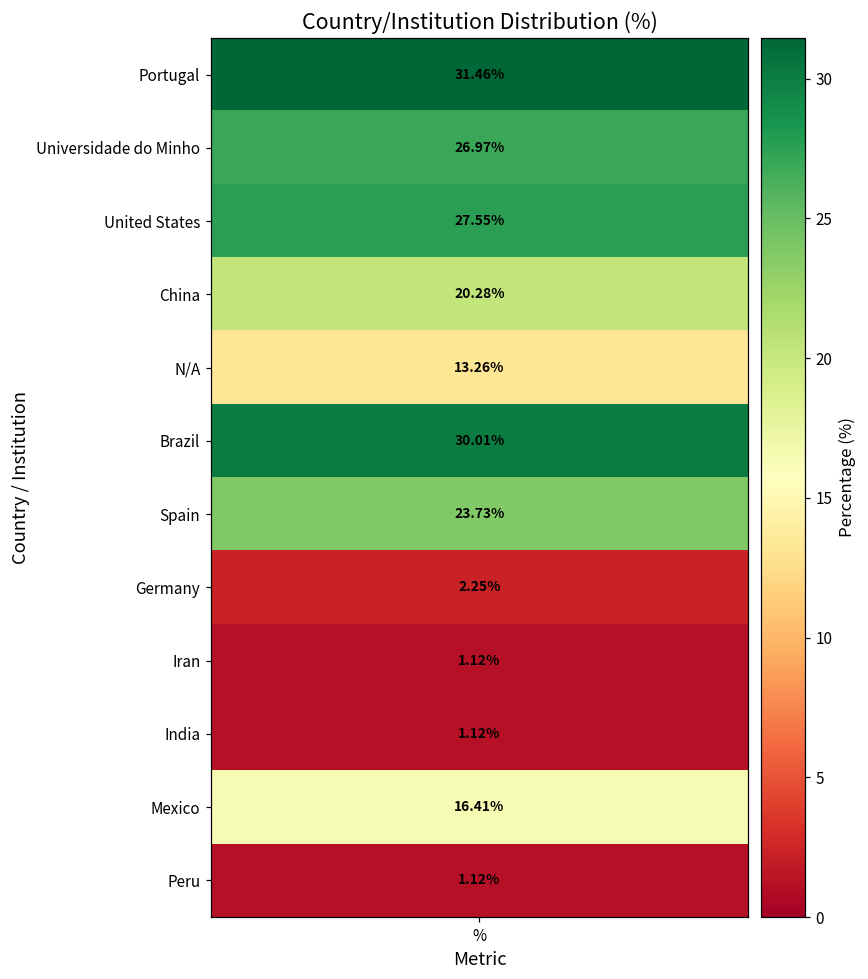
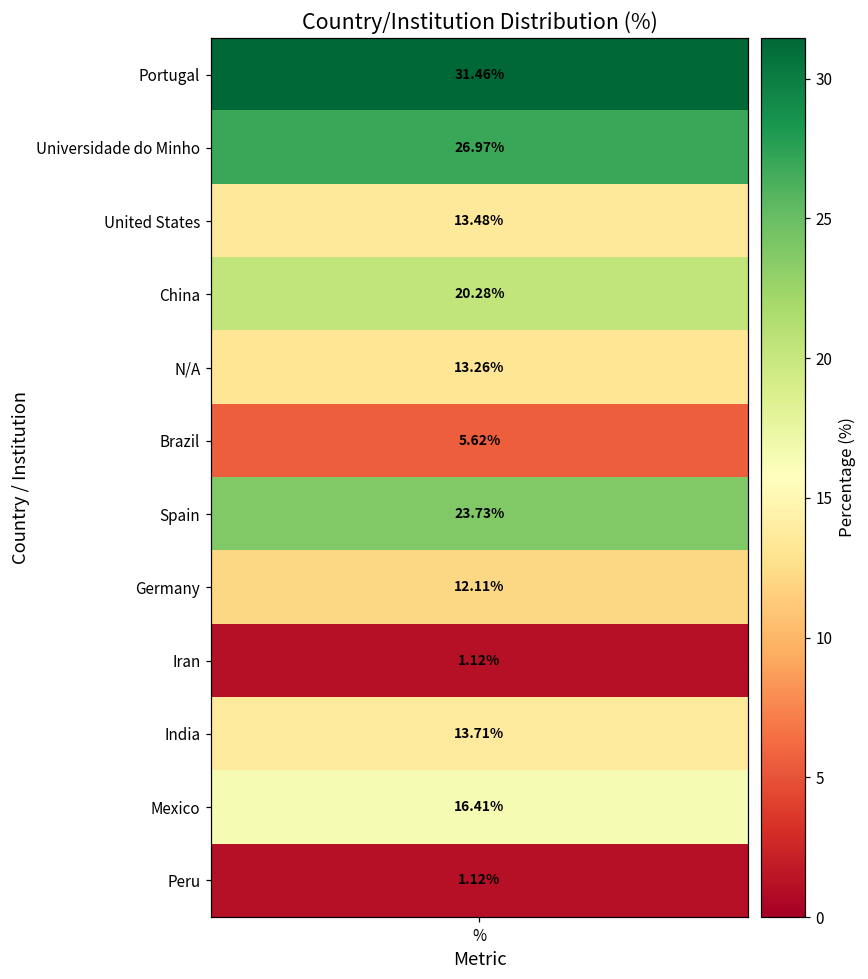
  {
    "Portugal": {
      "%": "31.46%"
    },
    "Universidade do Minho": {
      "%": "26.97%"
    },
    "United States": {
-     "%": "27.55%"
+     "%": "13.48%"
    },
    "China": {
      "%": "20.28%"
    },
    "N/A": {
      "%": "13.26%"
    },
    "Brazil": {
-     "%": "30.01%"
+     "%": "5.62%"
    },
    "Spain": {
      "%": "23.73%"
    },
    "Germany": {
-     "%": "2.25%"
+     "%": "12.11%"
    },
    "Iran": {
      "%": "1.12%"
    },
    "India": {
-     "%": "1.12%"
+     "%": "13.71%"
    },
    "Mexico": {
      "%": "16.41%"
    },
    "Peru": {
      "%": "1.12%"
    }
  }
